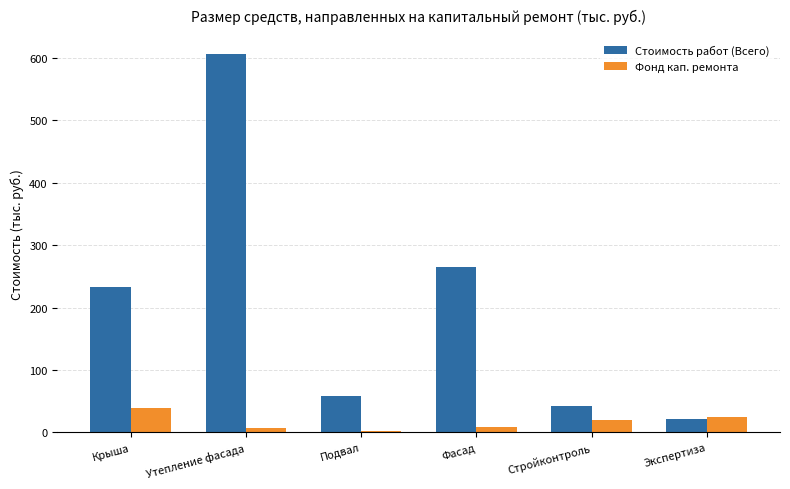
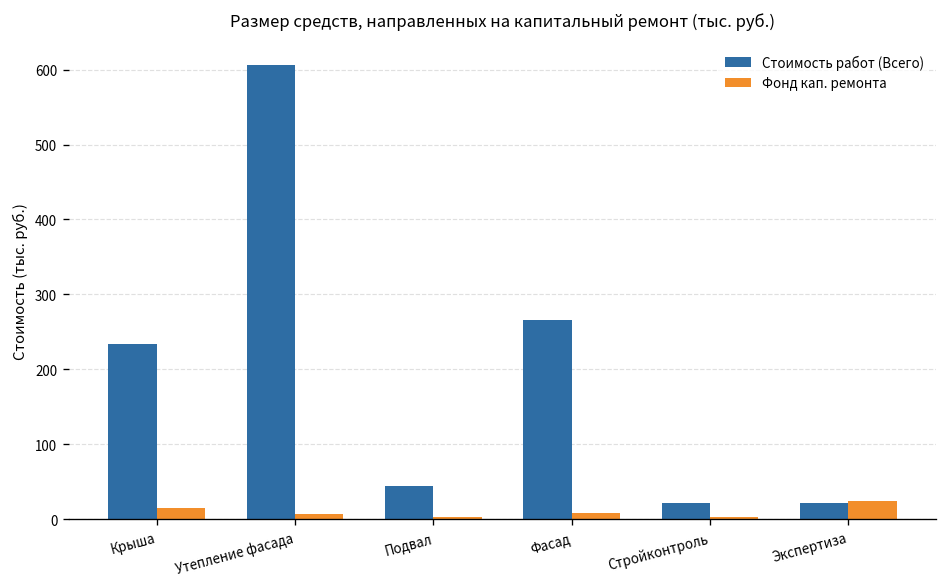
  {
    "Стоимость работ (Всего)": {
      "Крыша": 230,
      "Утепление фасада": 610,
-     "Подвал": 60,
+     "Подвал": 40,
      "Фасад": 270,
-     "Стройконтроль": 40,
+     "Стройконтроль": 20,
      "Экспертиза": 20
    },
    "Фонд кап. ремонта": {
-     "Крыша": 40,
+     "Крыша": 10,
      "Утепление фасада": 10,
      "Фасад": 10,
-     "Стройконтроль": 20,
+     "Стройконтроль": 0,
      "Экспертиза": 20
    }
  }
